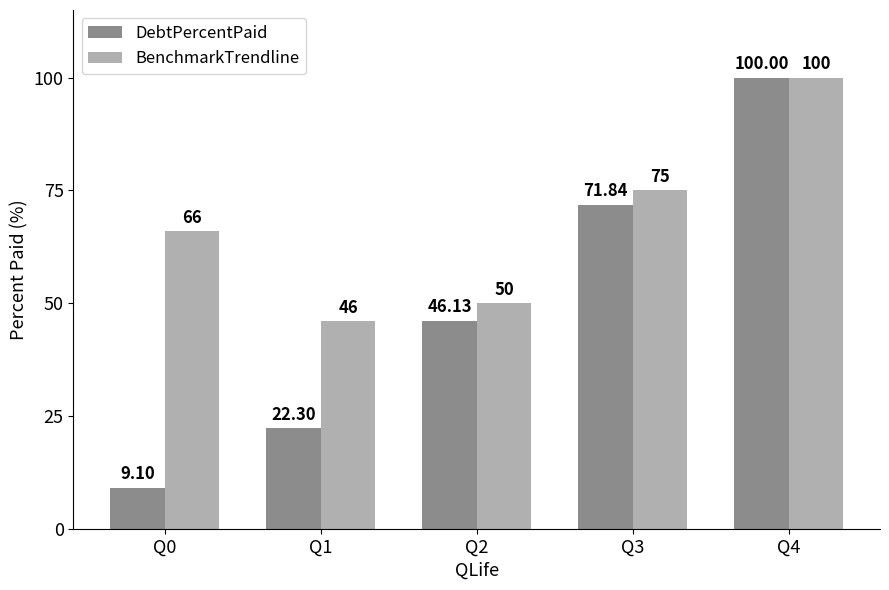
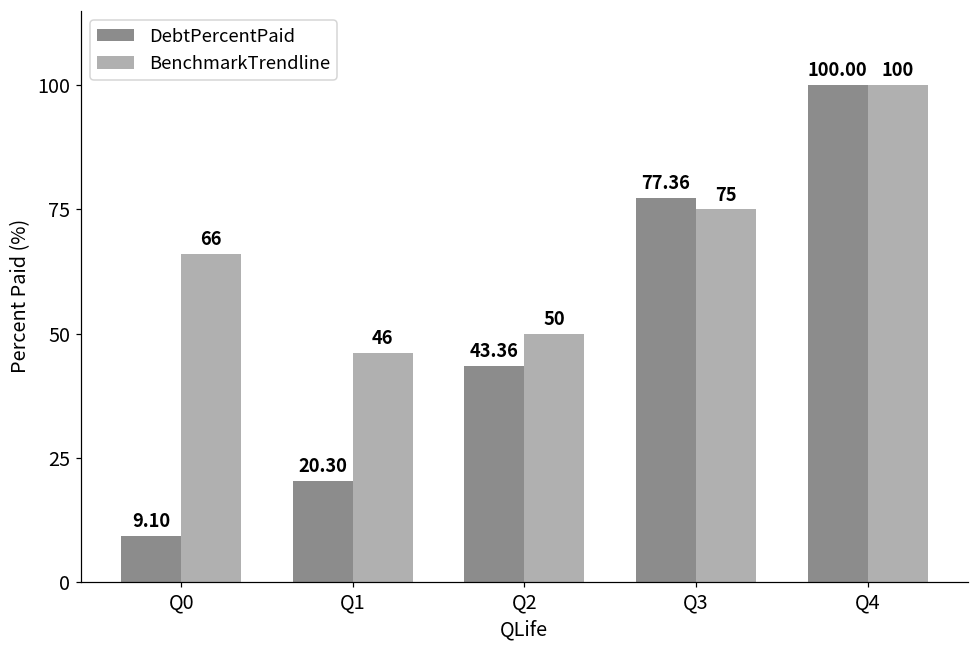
  {
    "DebtPercentPaid": {
      "Q0": 9.10,
-     "Q1": 22.30,
-     "Q2": 46.13,
-     "Q3": 71.84,
+     "Q1": 20.30,
+     "Q2": 43.36,
+     "Q3": 77.36,
      "Q4": 100.00
    },
    "BenchmarkTrendline": {
      "Q0": 66,
      "Q1": 46,
      "Q2": 50,
      "Q3": 75,
      "Q4": 100
    }
  }
